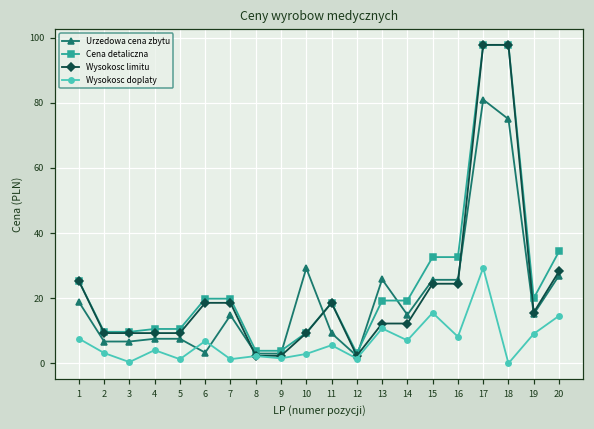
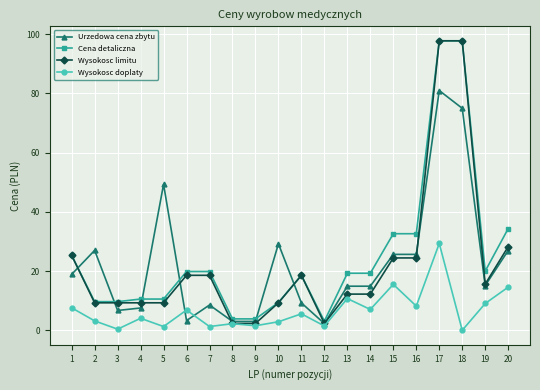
  {
    "Urzedowa cena zbytu": {
      "1": 19,
-     "2": 7,
+     "2": 27,
      "3": 7,
      "4": 8,
-     "5": 8,
+     "5": 49,
      "6": 3,
-     "7": 15,
+     "7": 9,
      "10": 29,
      "11": 9,
-     "13": 26,
+     "13": 15,
      "14": 15,
      "15": 26,
      "16": 26,
      "17": 81,
      "18": 75,
      "20": 27
    },
    "Wysokosc limitu": {
      "4": 9,
      "5": 9,
      "6": 19,
      "7": 19,
      "13": 12,
      "14": 12,
      "15": 24,
      "16": 24,
      "20": 28
    }
  }
